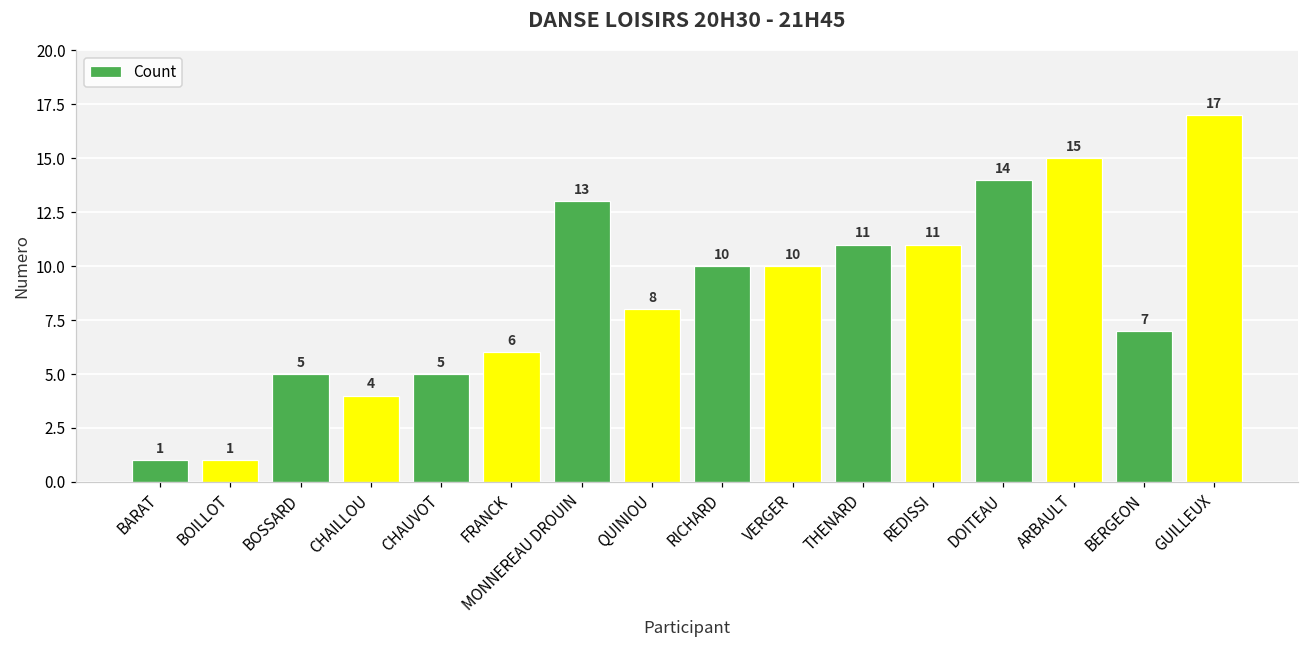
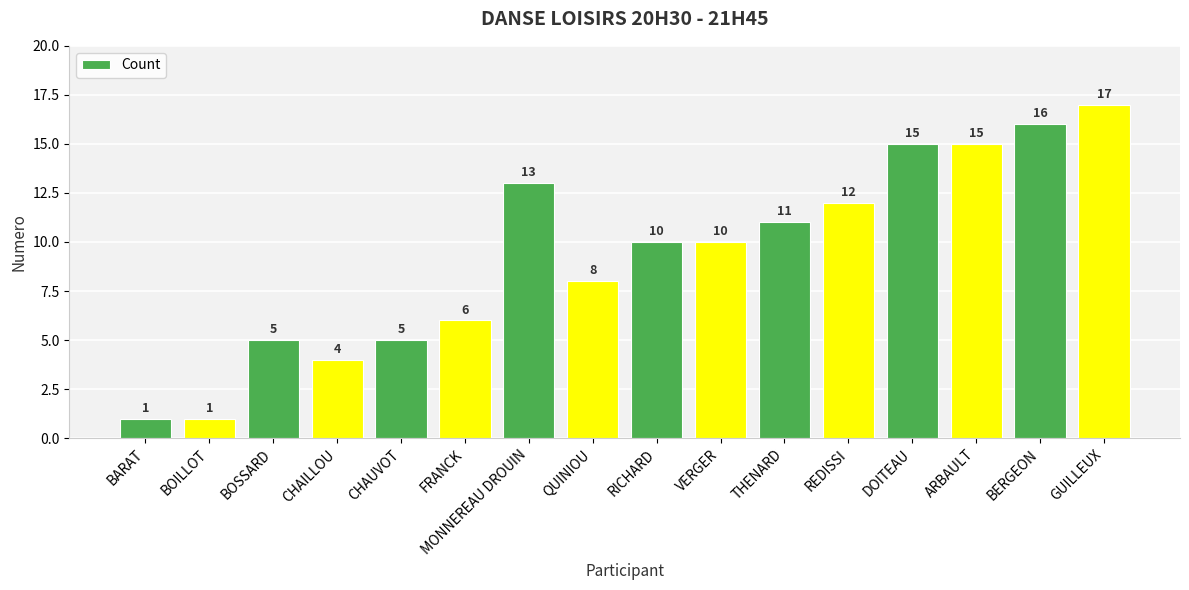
  {
    "BARAT": 1,
    "BOILLOT": 1,
    "BOSSARD": 5,
    "CHAILLOU": 4,
    "CHAUVOT": 5,
    "FRANCK": 6,
    "MONNEREAU DROUIN": 13,
    "QUINIOU": 8,
    "RICHARD": 10,
    "VERGER": 10,
    "THENARD": 11,
-   "REDISSI": 11,
-   "DOITEAU": 14,
+   "REDISSI": 12,
+   "DOITEAU": 15,
    "ARBAULT": 15,
-   "BERGEON": 7,
+   "BERGEON": 16,
    "GUILLEUX": 17
  }
